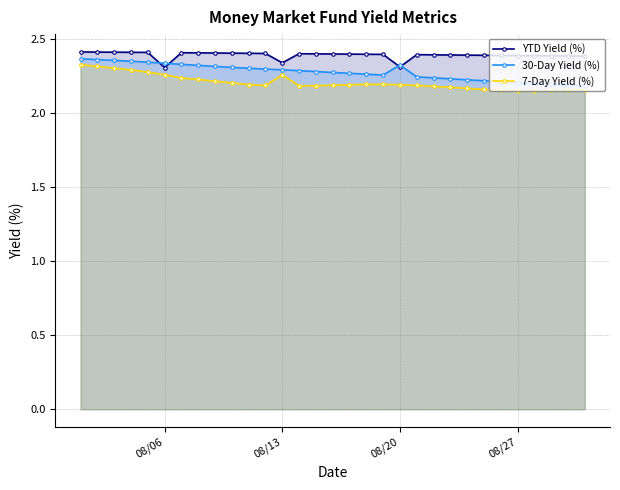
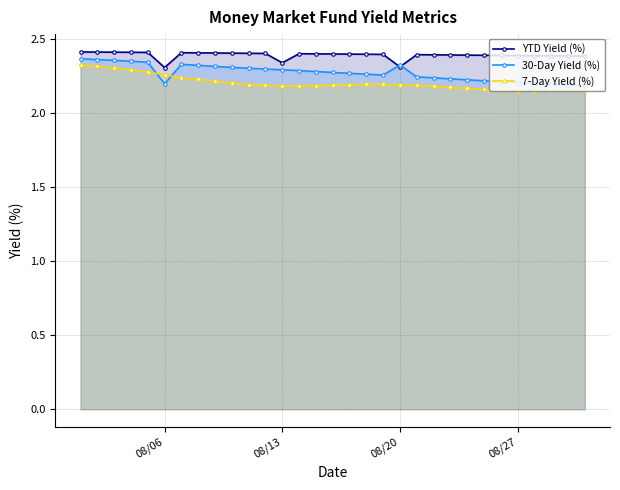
  {
    "YTD Yield (%)": {
      "08/06": 2.31,
      "08/13": 2.34
    },
    "30-Day Yield (%)": {
-     "08/06": 2.34,
+     "08/06": 2.20,
      "08/13": 2.29
    },
    "7-Day Yield (%)": {
      "08/06": 2.26,
-     "08/13": 2.26,
+     "08/13": 2.18,
      "08/20": 2.19
    }
  }
